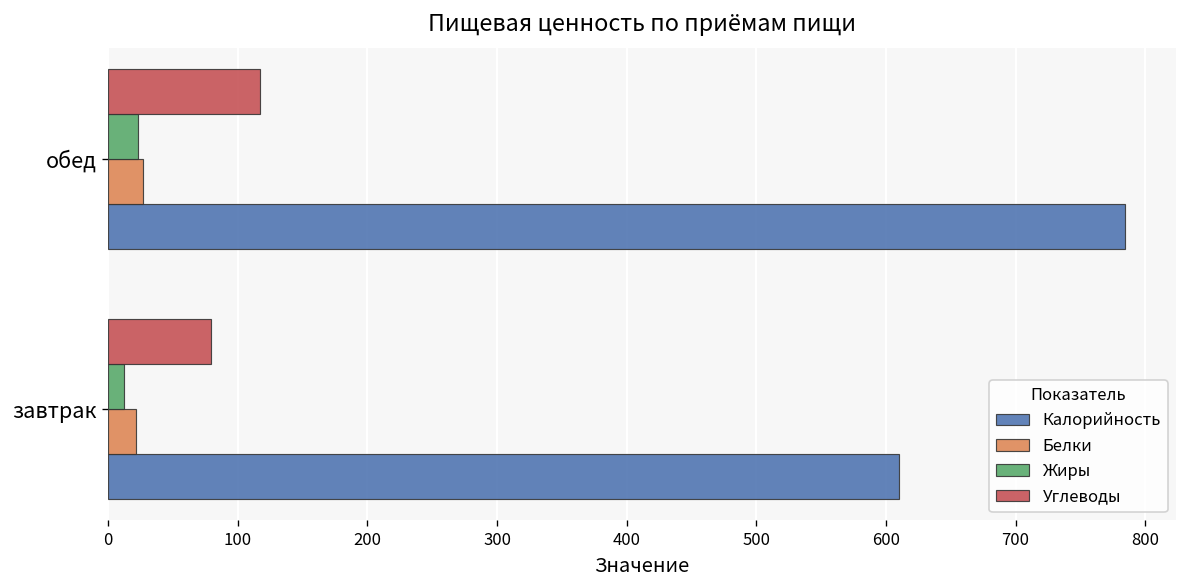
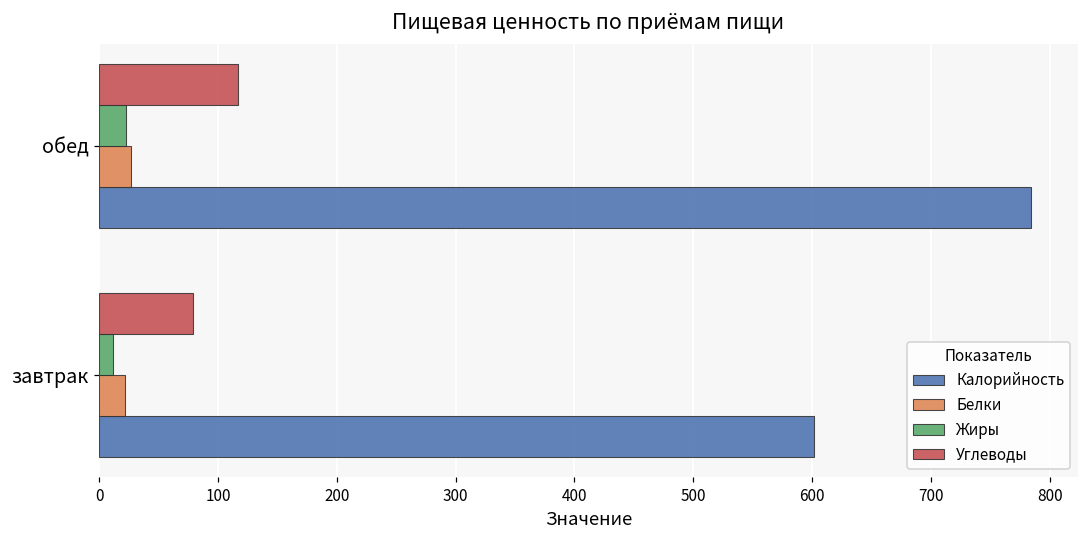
  {
    "Калорийность": {
      "обед": 784,
-     "завтрак": 610
+     "завтрак": 602
    },
    "Жиры": {
      "обед": 23,
      "завтрак": 12
    }
  }
